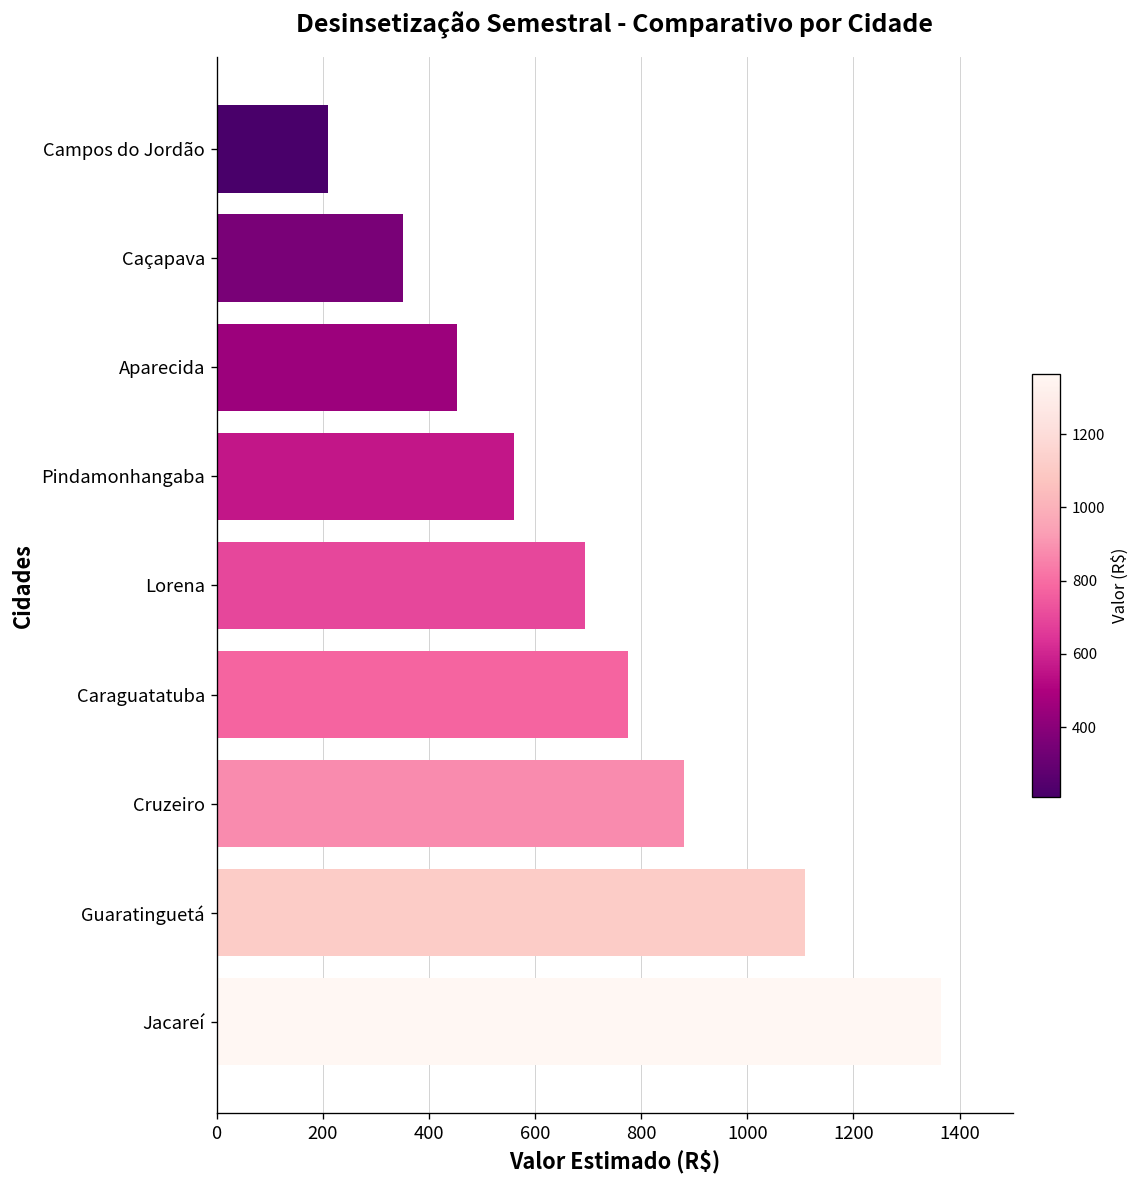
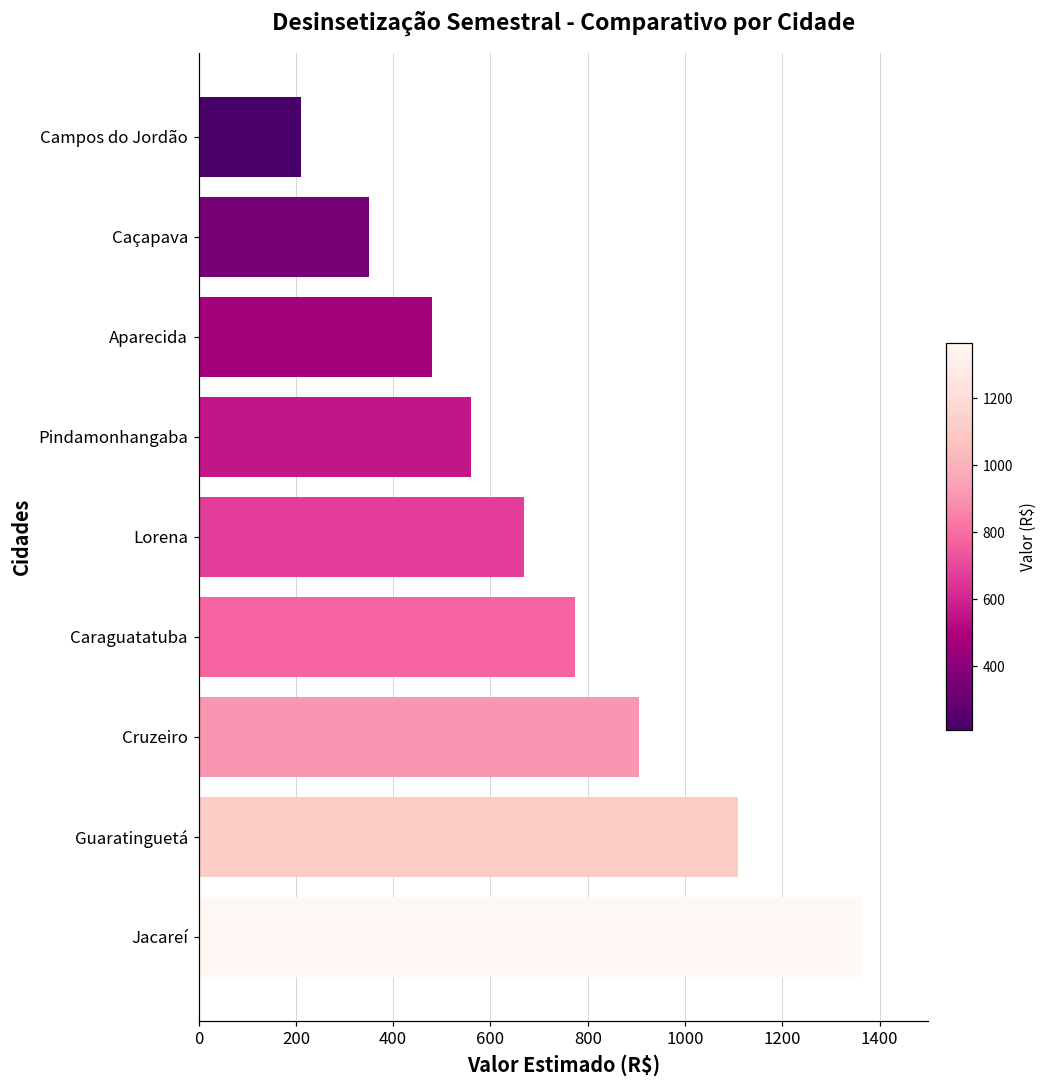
  {
    "Campos do Jordão": 210,
    "Caçapava": 350,
-   "Aparecida": 450,
+   "Aparecida": 480,
    "Pindamonhangaba": 560,
-   "Lorena": 690,
+   "Lorena": 670,
    "Caraguatatuba": 770,
-   "Cruzeiro": 880,
+   "Cruzeiro": 900,
    "Guaratinguetá": 1110,
    "Jacareí": 1360
  }
